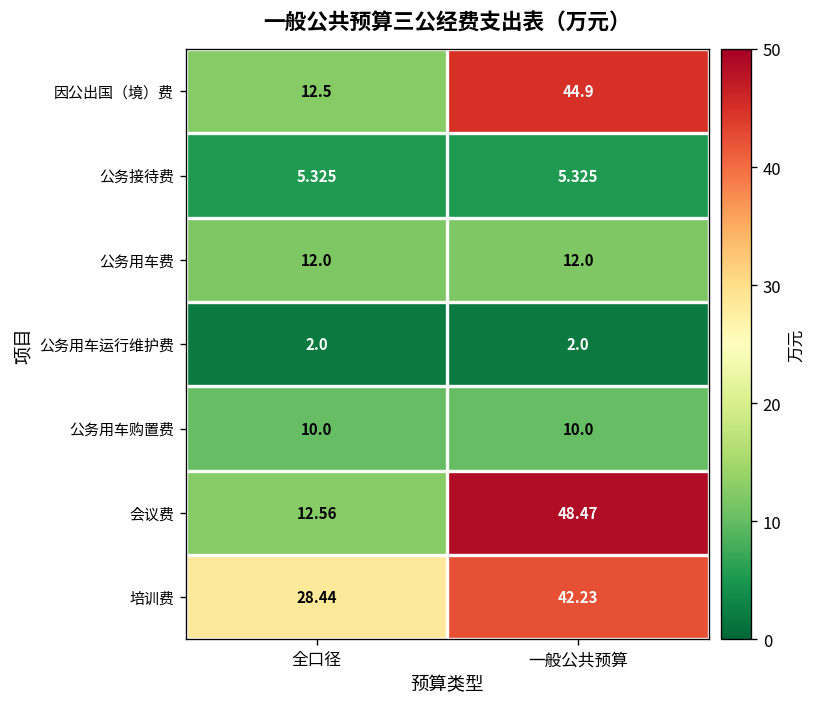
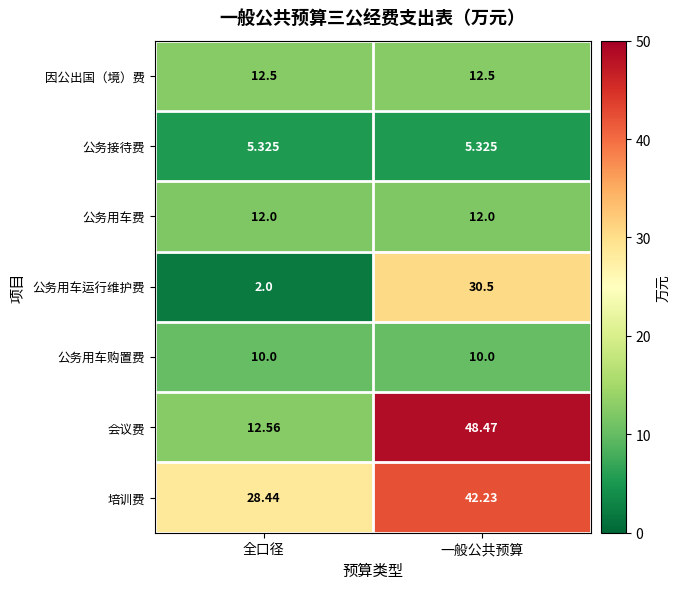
  {
    "因公出国（境）费": {
      "全口径": 12.5,
-     "一般公共预算": 44.9
+     "一般公共预算": 12.5
    },
    "公务接待费": {
      "全口径": 5.325,
      "一般公共预算": 5.325
    },
    "公务用车费": {
      "全口径": 12.0,
      "一般公共预算": 12.0
    },
    "公务用车运行维护费": {
      "全口径": 2.0,
-     "一般公共预算": 2.0
+     "一般公共预算": 30.5
    },
    "公务用车购置费": {
      "全口径": 10.0,
      "一般公共预算": 10.0
    },
    "会议费": {
      "全口径": 12.56,
      "一般公共预算": 48.47
    },
    "培训费": {
      "全口径": 28.44,
      "一般公共预算": 42.23
    }
  }
